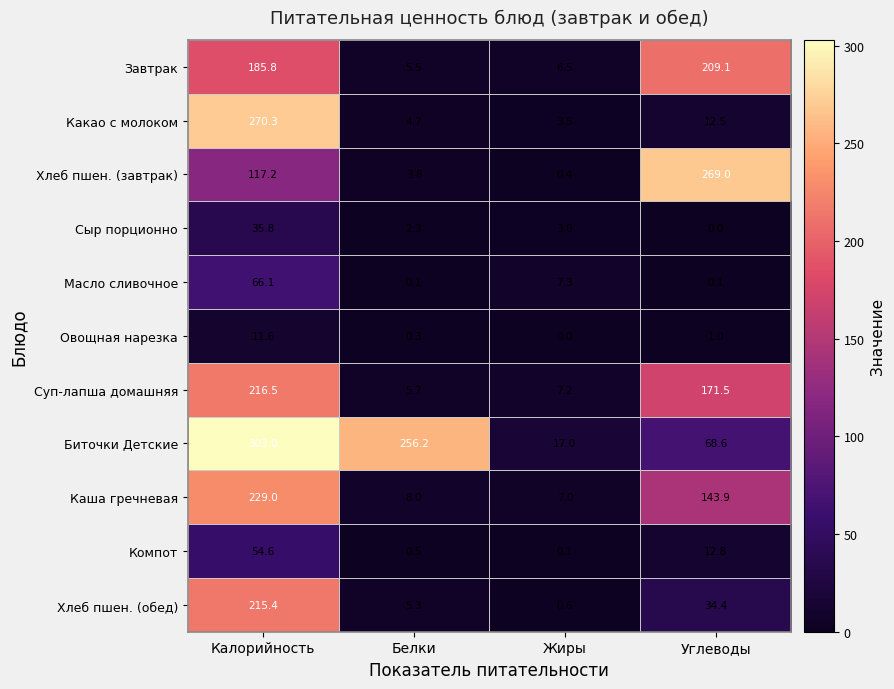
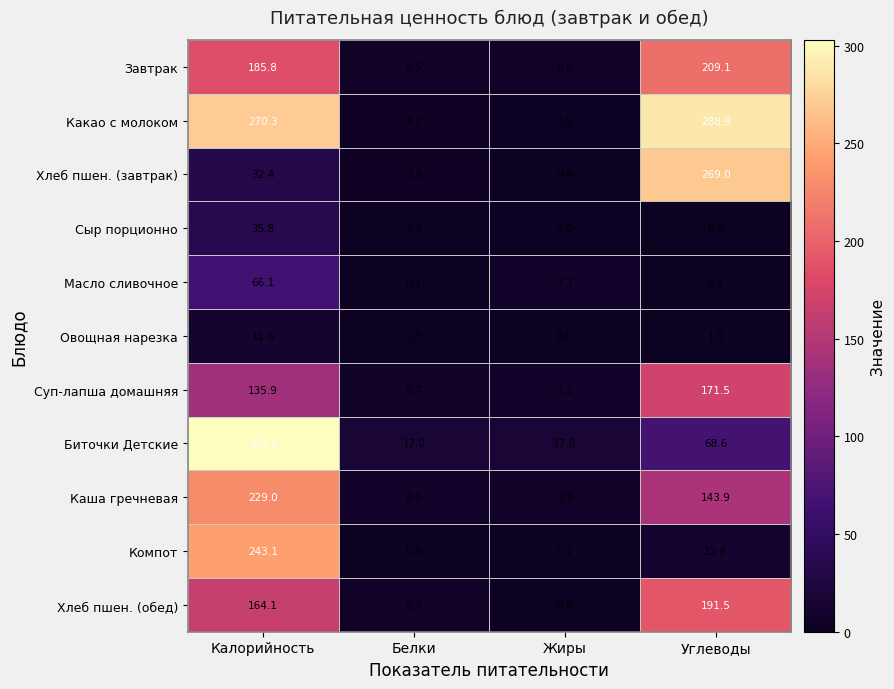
  {
    "Завтрак": {
      "Калорийность": 185.8,
      "Углеводы": 209.1
    },
    "Какао с молоком": {
      "Калорийность": 270.3,
-     "Углеводы": 12.5
+     "Углеводы": 288.9
    },
    "Хлеб пшен. (завтрак)": {
-     "Калорийность": 117.2,
+     "Калорийность": 32.4,
      "Углеводы": 269.0
    },
    "Сыр порционно": {
      "Калорийность": 35.8
    },
    "Масло сливочное": {
      "Калорийность": 66.1
    },
    "Суп-лапша домашняя": {
-     "Калорийность": 216.5,
+     "Калорийность": 135.9,
      "Углеводы": 171.5
    },
    "Биточки Детские": {
      "Калорийность": 303.0,
-     "Белки": 256.2,
+     "Белки": 17.0,
      "Жиры": 17.0,
      "Углеводы": 68.6
    },
    "Каша гречневая": {
      "Калорийность": 229.0,
      "Углеводы": 143.9
    },
    "Компот": {
-     "Калорийность": 54.6,
+     "Калорийность": 243.1,
      "Углеводы": 12.8
    },
    "Хлеб пшен. (обед)": {
-     "Калорийность": 215.4,
-     "Углеводы": 34.4
+     "Калорийность": 164.1,
+     "Углеводы": 191.5
    }
  }
